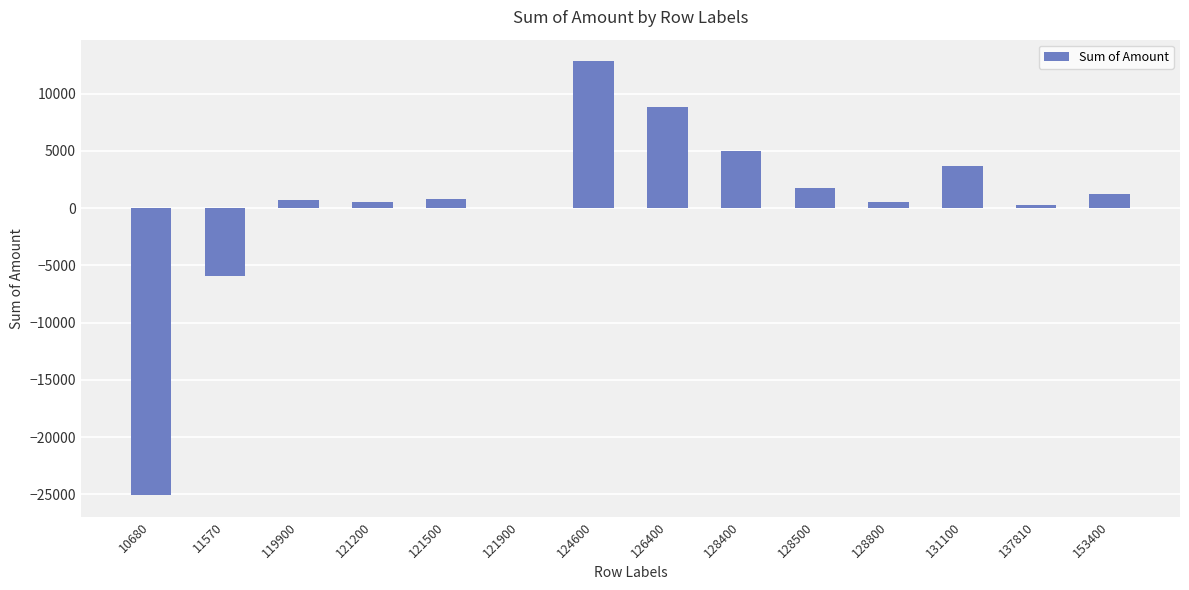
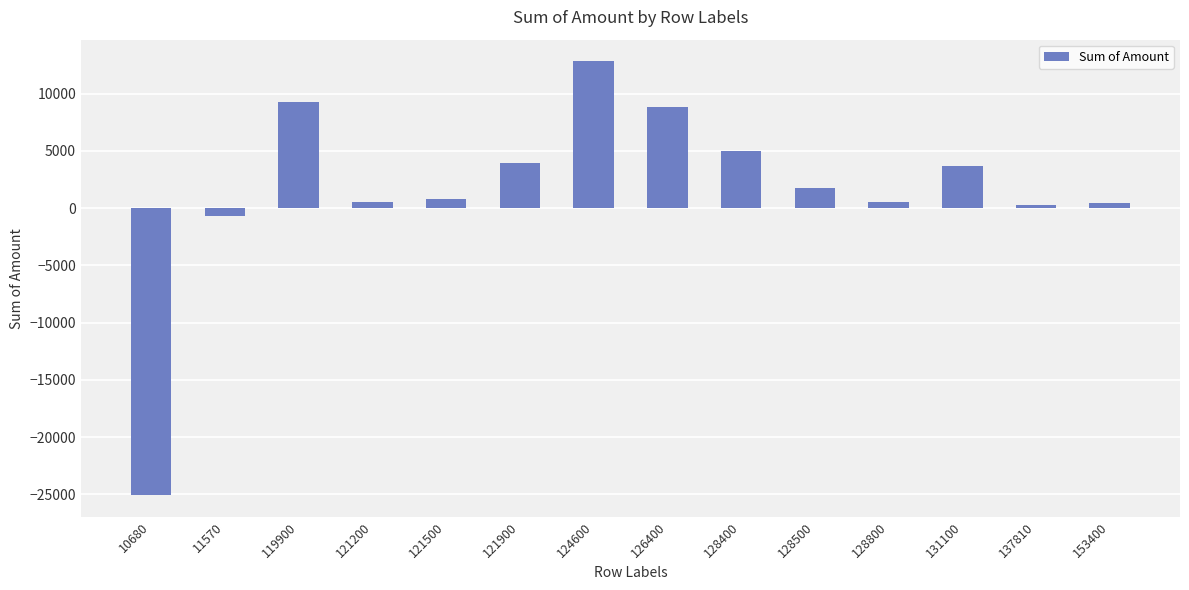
  {
    "10680": -25000,
-   "11570": -5900,
-   "119900": 800,
+   "11570": -700,
+   "119900": 9300,
    "121200": 500,
    "121500": 800,
-   "121900": 0,
+   "121900": 3900,
    "124600": 12800,
    "126400": 8800,
    "128400": 5000,
    "128500": 1800,
    "128800": 500,
    "131100": 3700,
    "137810": 300,
-   "153400": 1200
+   "153400": 400
  }
